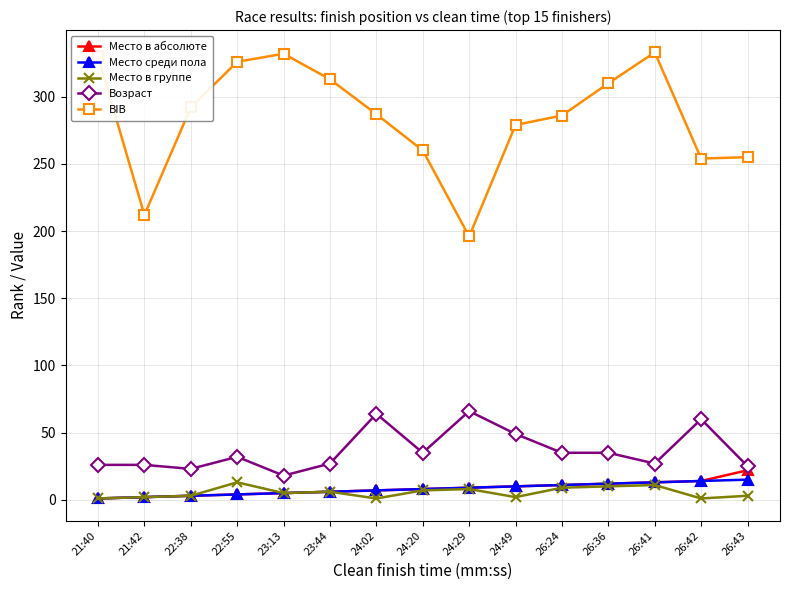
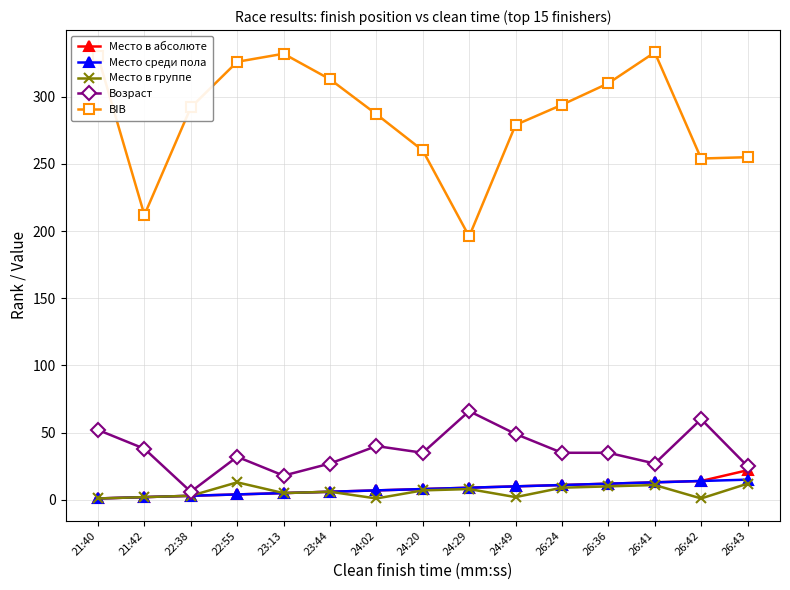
  {
    "Место в абсолюте": {
      "26:43": 22
    },
    "Место среди пола": {
      "26:43": 15
    },
    "Место в группе": {
      "22:55": 13,
      "24:02": 1,
      "24:49": 2,
      "26:24": 9,
      "26:36": 10,
      "26:41": 11,
      "26:42": 1,
-     "26:43": 3
+     "26:43": 12
    },
    "Возраст": {
-     "21:40": 26,
-     "21:42": 26,
-     "22:38": 23,
+     "21:40": 52,
+     "21:42": 38,
+     "22:38": 6,
      "22:55": 32,
      "23:13": 18,
      "23:44": 27,
-     "24:02": 64,
+     "24:02": 40,
      "24:20": 35,
      "24:29": 66,
      "24:49": 49,
      "26:24": 35,
      "26:36": 35,
      "26:41": 27,
      "26:42": 60,
      "26:43": 25
    },
    "BIB": {
      "21:42": 212,
      "22:55": 326,
      "23:13": 332,
      "23:44": 313,
      "24:02": 287,
      "24:20": 260,
      "24:29": 196,
      "24:49": 279,
-     "26:24": 286,
+     "26:24": 294,
      "26:36": 310,
      "26:41": 333,
      "26:42": 254,
      "26:43": 255
    }
  }
